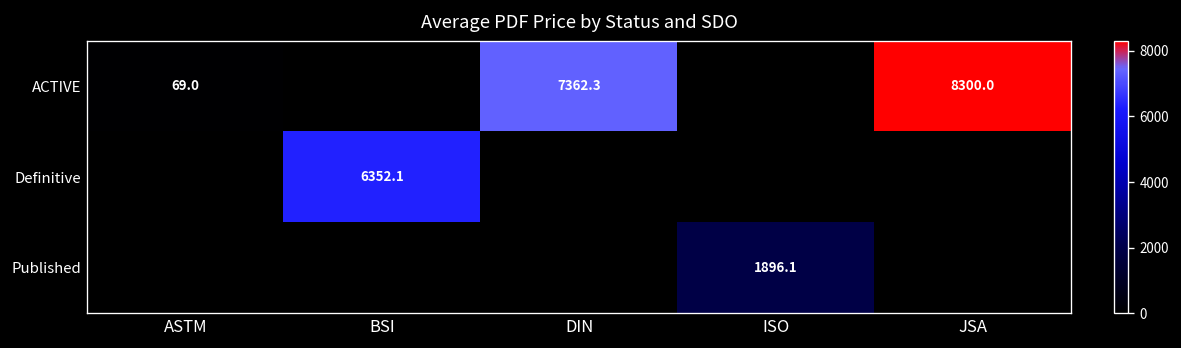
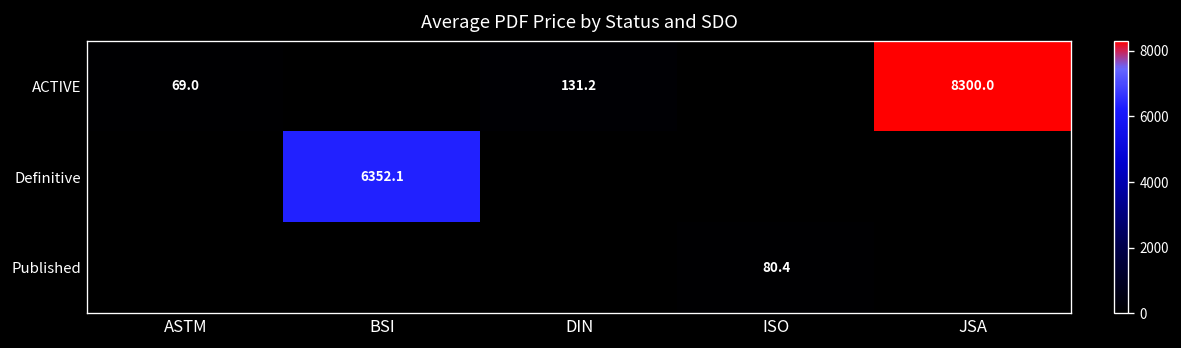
  {
    "ACTIVE": {
      "ASTM": 69.0,
-     "DIN": 7362.3,
+     "DIN": 131.2,
      "JSA": 8300.0
    },
    "Definitive": {
      "BSI": 6352.1
    },
    "Published": {
-     "ISO": 1896.1
+     "ISO": 80.4
    }
  }
